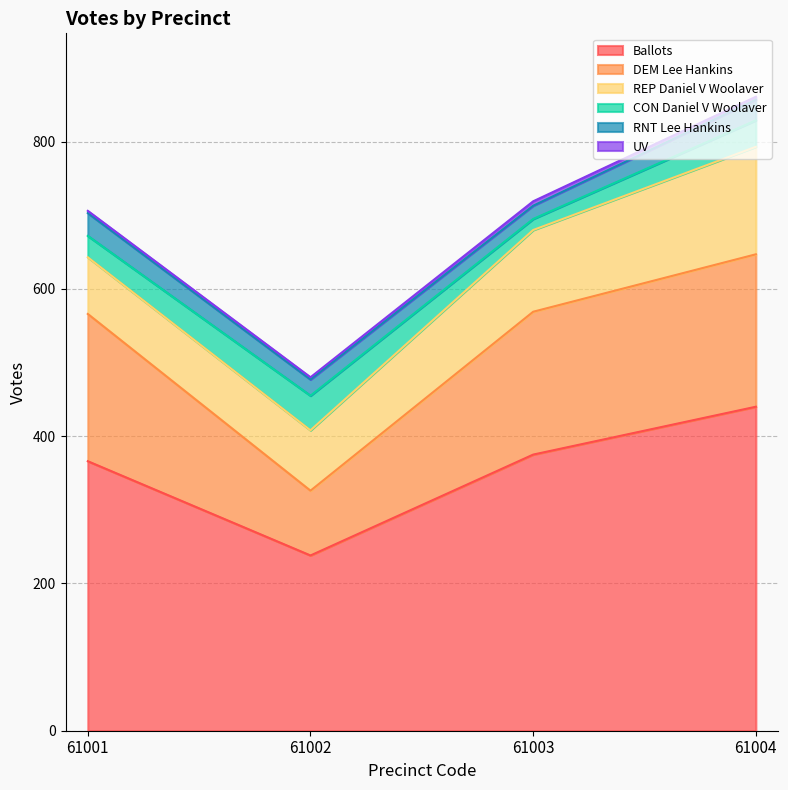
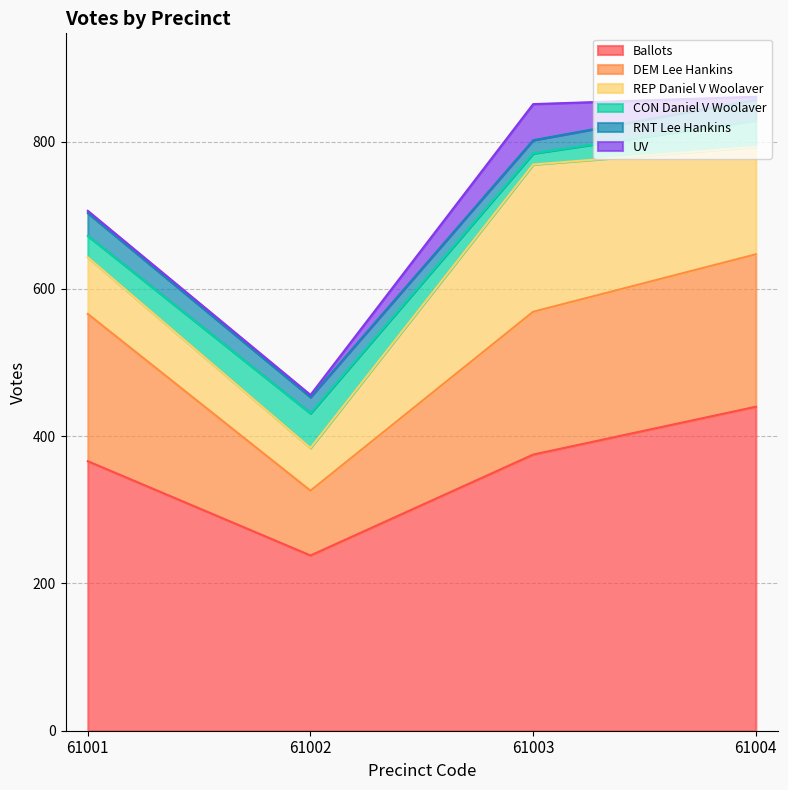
  {
    "Ballots": {
      "61001": 370,
      "61002": 240,
      "61003": 380,
      "61004": 440
    },
    "DEM Lee Hankins": {
      "61001": 200,
      "61002": 90,
      "61003": 190,
      "61004": 210
    },
    "REP Daniel V Woolaver": {
      "61001": 80,
-     "61002": 80,
-     "61003": 110
+     "61002": 60,
+     "61003": 200
    },
    "CON Daniel V Woolaver": {
      "61001": 30,
      "61002": 50,
      "61003": 20
    },
    "RNT Lee Hankins": {
      "61003": 20
    },
    "UV": {
-     "61003": 10
+     "61003": 50
    }
  }
